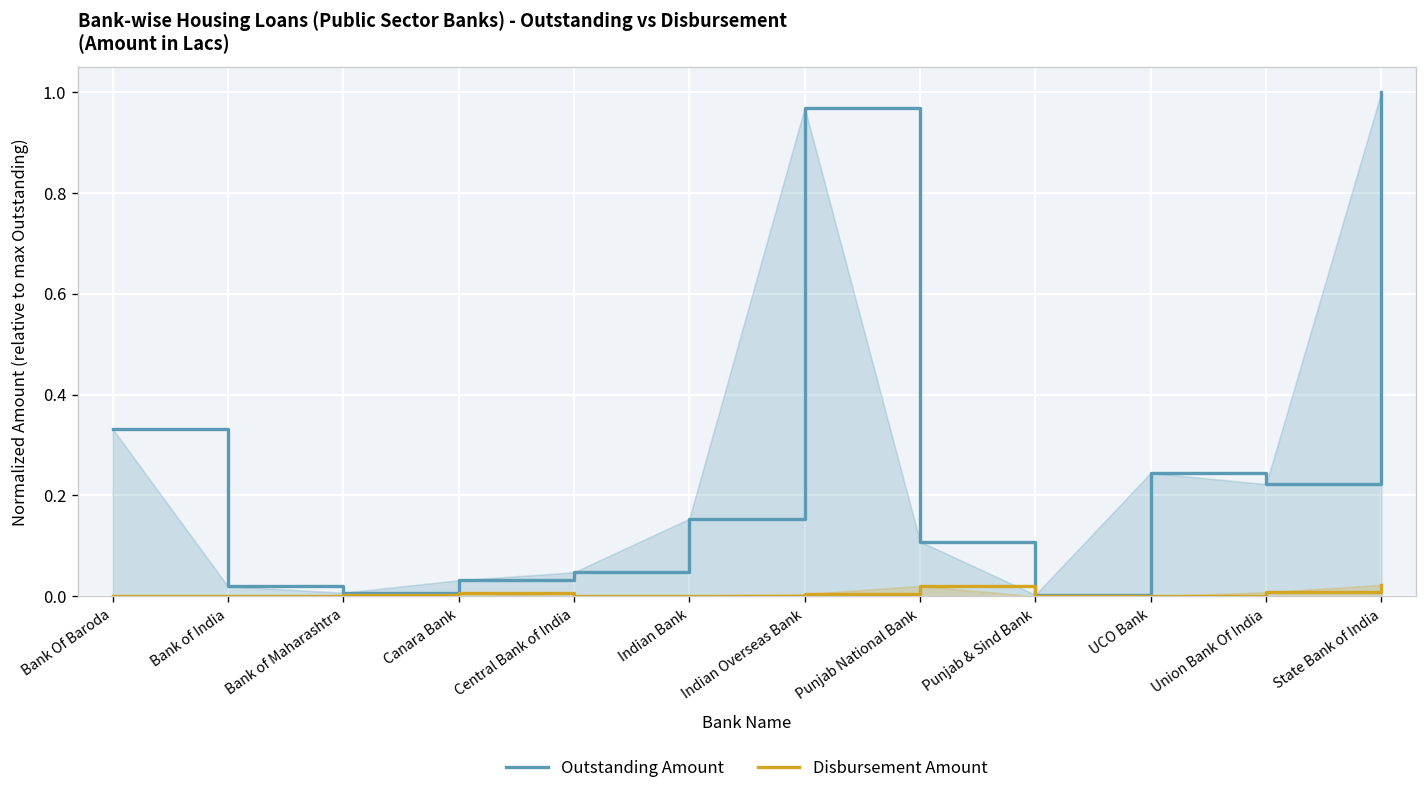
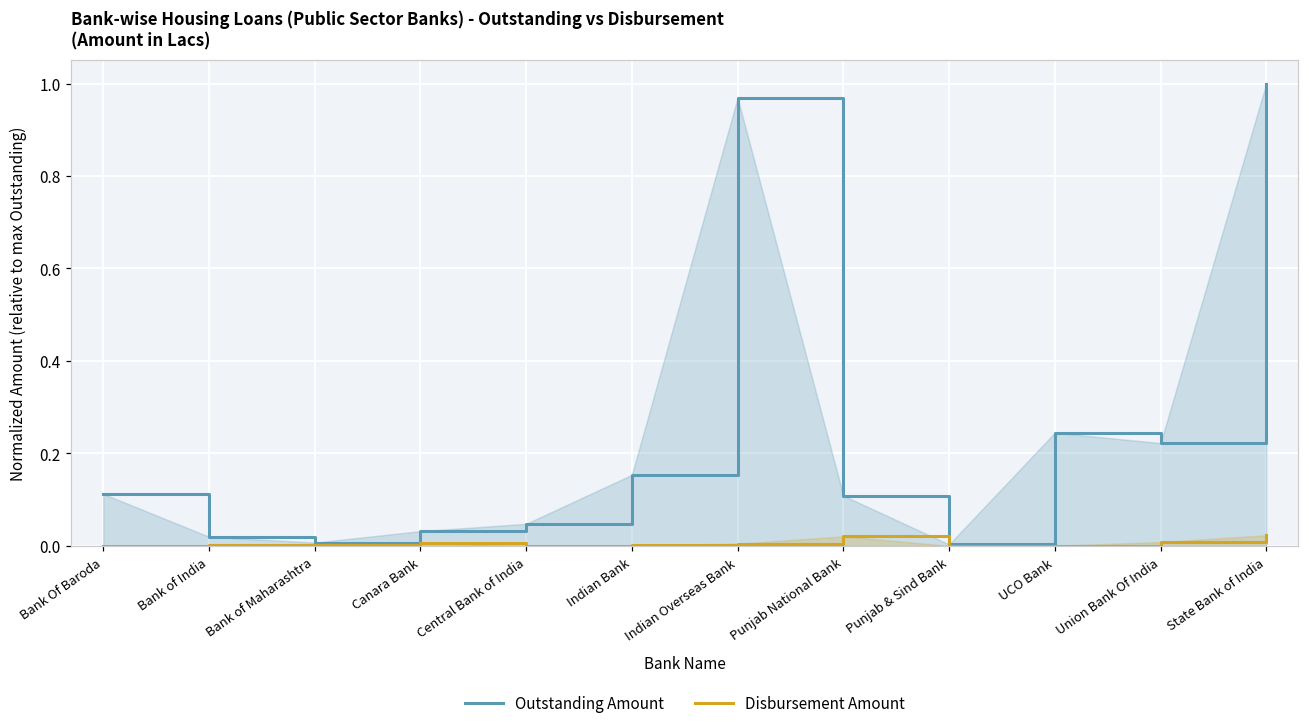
  {
    "Outstanding Amount": {
-     "Bank Of Baroda": 0.33,
+     "Bank Of Baroda": 0.11,
      "Bank of India": 0.02,
      "Canara Bank": 0.03,
      "Central Bank of India": 0.05,
      "Indian Bank": 0.15,
      "Indian Overseas Bank": 0.97,
      "Punjab National Bank": 0.11,
      "UCO Bank": 0.24,
      "Union Bank Of India": 0.22,
      "State Bank of India": 1.00
    },
    "Disbursement Amount": {
      "Bank Of Baroda": 0.00,
      "Bank of India": 0.00,
      "Canara Bank": 0.01,
      "Central Bank of India": 0.00,
      "Indian Bank": 0.00,
      "Indian Overseas Bank": 0.00,
      "Punjab National Bank": 0.02,
      "UCO Bank": 0.00,
      "Union Bank Of India": 0.01,
      "State Bank of India": 0.02
    }
  }
